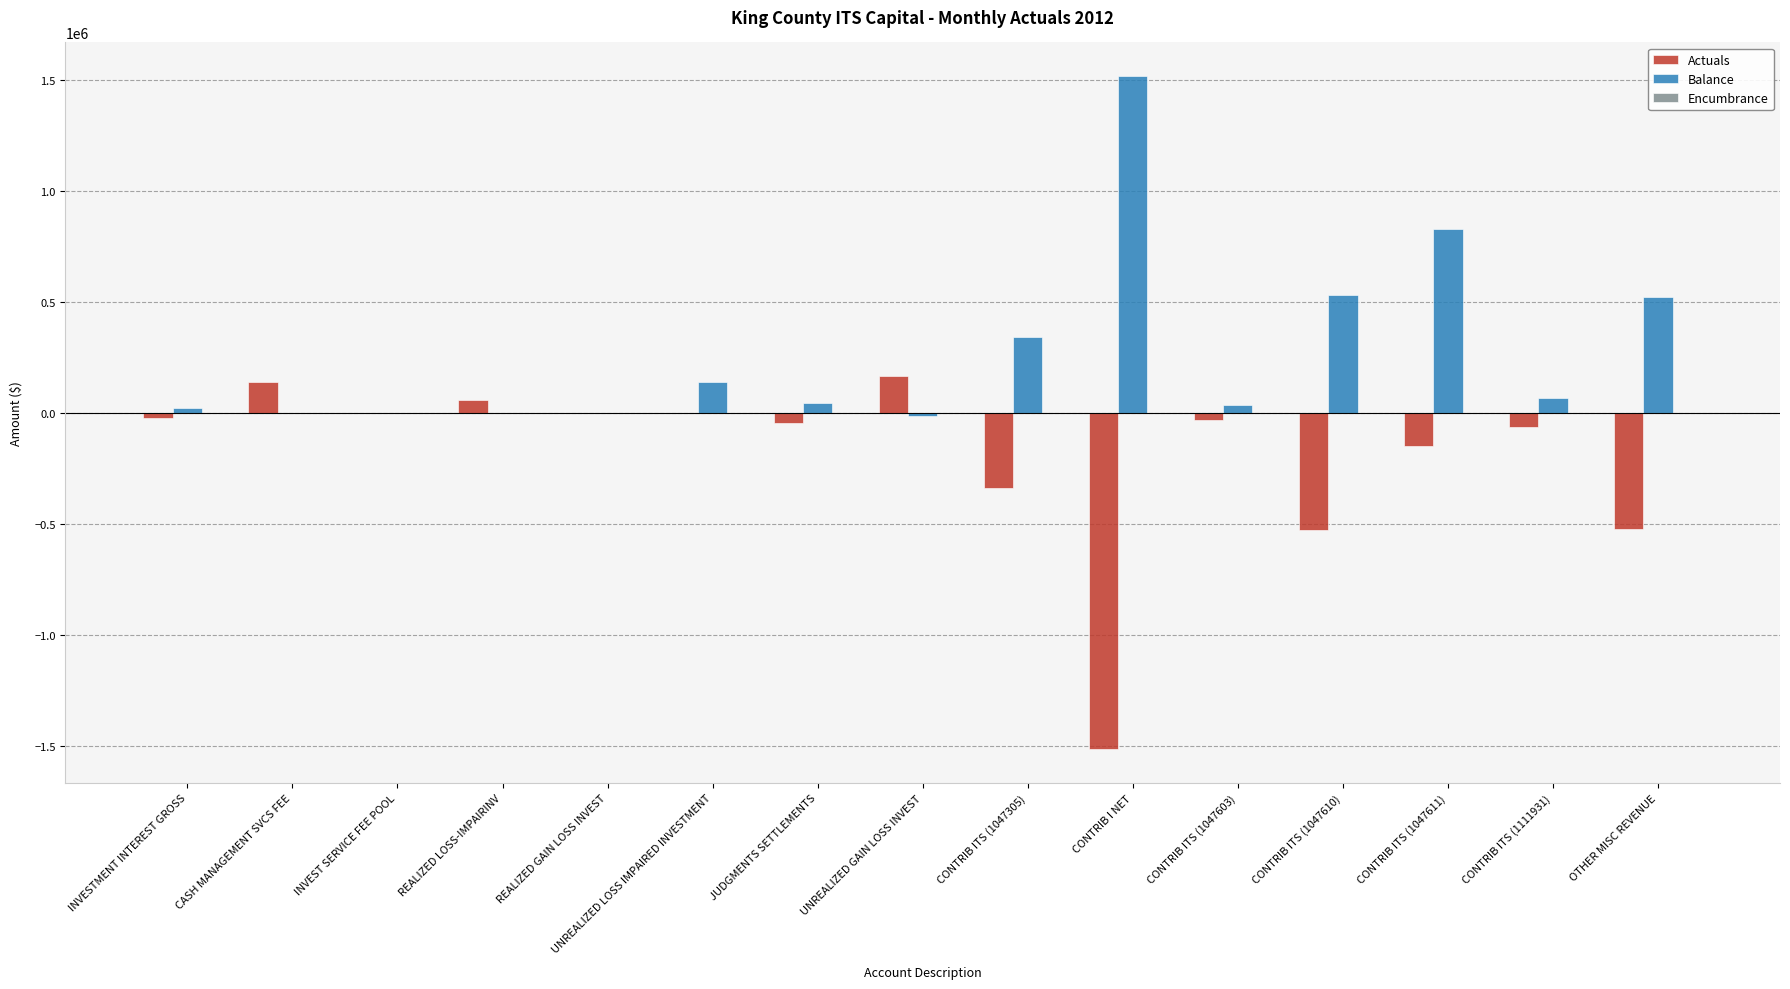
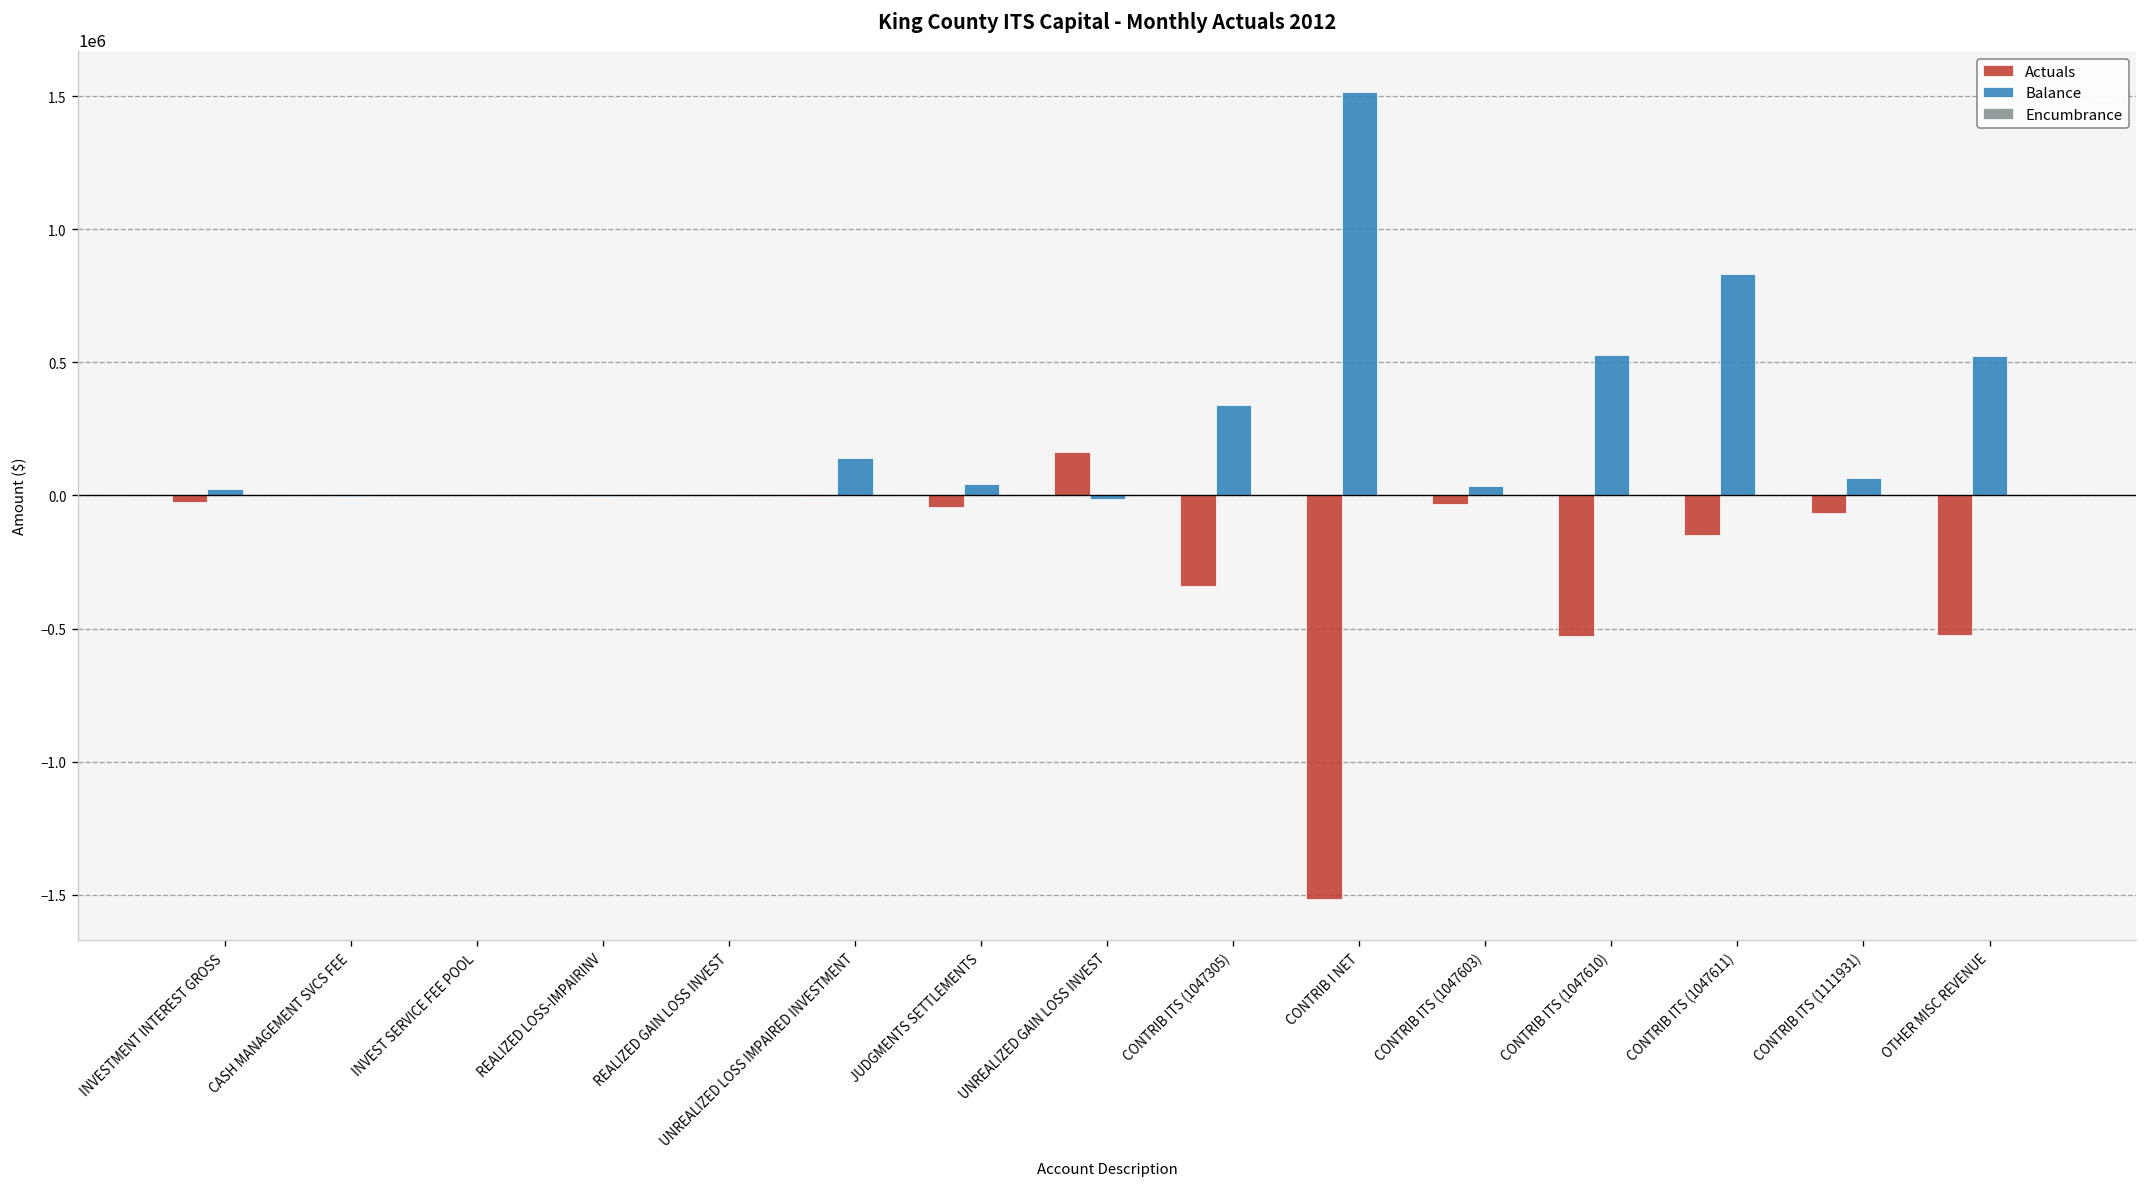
  {
    "Actuals": {
      "INVESTMENT INTEREST GROSS": -20000,
-     "CASH MANAGEMENT SVCS FEE": 140000,
-     "REALIZED LOSS-IMPAIRINV": 60000,
+     "CASH MANAGEMENT SVCS FEE": 0,
+     "REALIZED LOSS-IMPAIRINV": 0,
      "REALIZED GAIN LOSS INVEST": 0,
      "JUDGMENTS SETTLEMENTS": -40000,
      "UNREALIZED GAIN LOSS INVEST": 170000,
      "CONTRIB ITS (1047305)": -340000,
      "CONTRIB I NET": -1520000,
      "CONTRIB ITS (1047603)": -30000,
      "CONTRIB ITS (1047610)": -530000,
      "CONTRIB ITS (1047611)": -150000,
      "CONTRIB ITS (1111931)": -70000,
      "OTHER MISC REVENUE": -520000
    },
    "Balance": {
      "INVESTMENT INTEREST GROSS": 20000,
      "REALIZED GAIN LOSS INVEST": 0,
      "UNREALIZED LOSS IMPAIRED INVESTMENT": 140000,
      "JUDGMENTS SETTLEMENTS": 40000,
      "UNREALIZED GAIN LOSS INVEST": -10000,
      "CONTRIB ITS (1047305)": 340000,
      "CONTRIB I NET": 1520000,
      "CONTRIB ITS (1047603)": 30000,
      "CONTRIB ITS (1047610)": 530000,
      "CONTRIB ITS (1047611)": 830000,
      "CONTRIB ITS (1111931)": 70000,
      "OTHER MISC REVENUE": 520000
    },
    "Encumbrance": {
      "INVESTMENT INTEREST GROSS": 0,
      "CASH MANAGEMENT SVCS FEE": 0,
      "INVEST SERVICE FEE POOL": 0,
      "REALIZED LOSS-IMPAIRINV": 0,
      "REALIZED GAIN LOSS INVEST": 0,
      "UNREALIZED LOSS IMPAIRED INVESTMENT": 0,
      "JUDGMENTS SETTLEMENTS": 0,
      "UNREALIZED GAIN LOSS INVEST": 0,
      "CONTRIB ITS (1047305)": 0,
      "CONTRIB I NET": 0,
      "CONTRIB ITS (1047603)": 0,
      "CONTRIB ITS (1047610)": 0,
      "CONTRIB ITS (1047611)": 0,
      "CONTRIB ITS (1111931)": 0,
      "OTHER MISC REVENUE": 0
    }
  }
